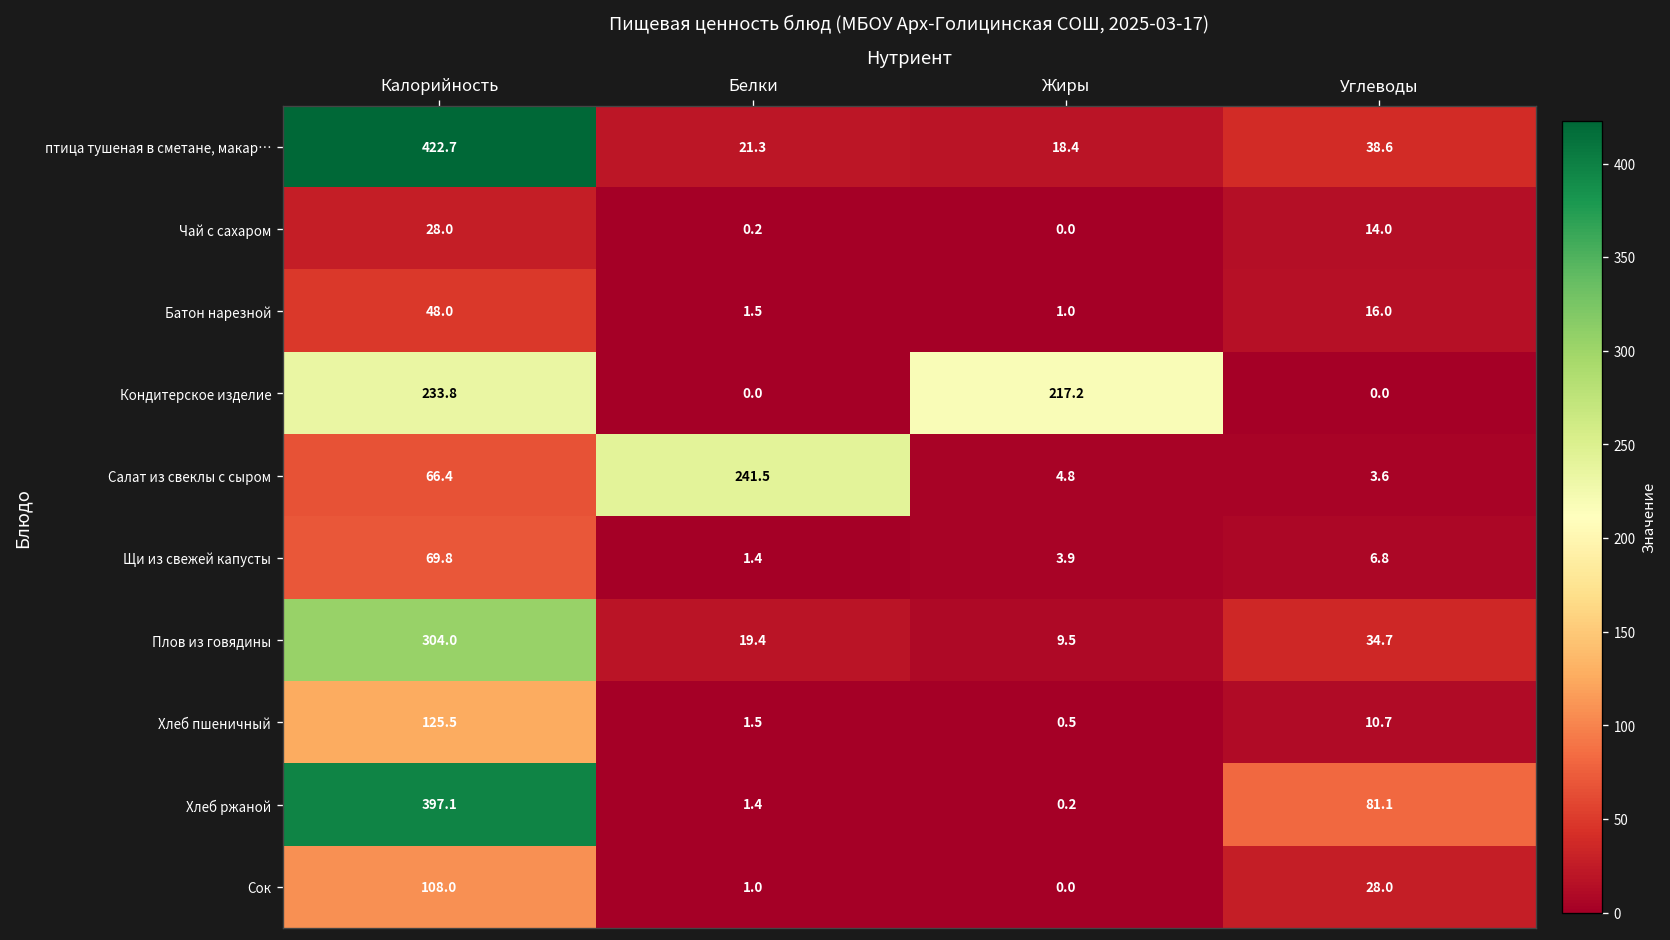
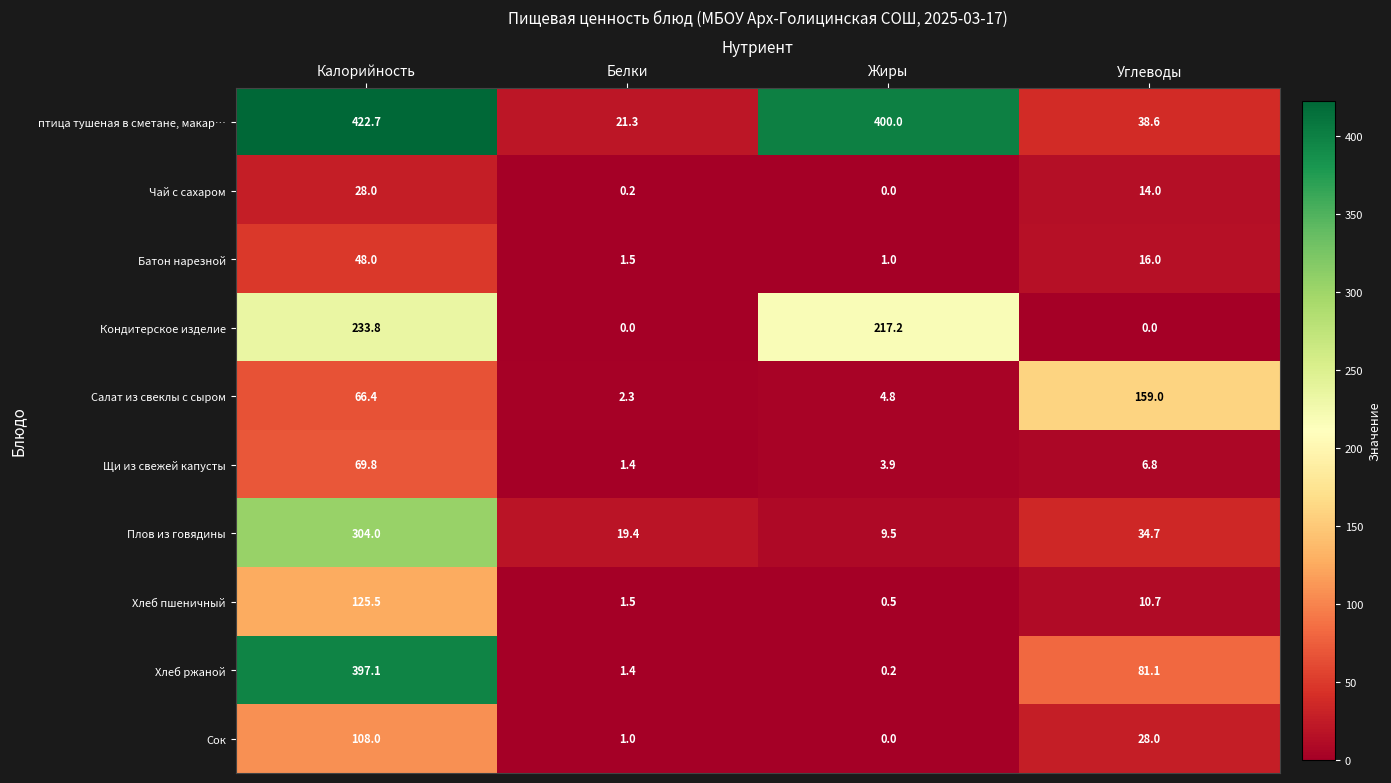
  {
    "птица тушеная в сметане, макар…": {
      "Калорийность": 422.7,
      "Белки": 21.3,
-     "Жиры": 18.4,
+     "Жиры": 400.0,
      "Углеводы": 38.6
    },
    "Чай с сахаром": {
      "Калорийность": 28.0,
      "Белки": 0.2,
      "Жиры": 0.0,
      "Углеводы": 14.0
    },
    "Батон нарезной": {
      "Калорийность": 48.0,
      "Белки": 1.5,
      "Жиры": 1.0,
      "Углеводы": 16.0
    },
    "Кондитерское изделие": {
      "Калорийность": 233.8,
      "Белки": 0.0,
      "Жиры": 217.2,
      "Углеводы": 0.0
    },
    "Салат из свеклы с сыром": {
      "Калорийность": 66.4,
-     "Белки": 241.5,
+     "Белки": 2.3,
      "Жиры": 4.8,
-     "Углеводы": 3.6
+     "Углеводы": 159.0
    },
    "Щи из свежей капусты": {
      "Калорийность": 69.8,
      "Белки": 1.4,
      "Жиры": 3.9,
      "Углеводы": 6.8
    },
    "Плов из говядины": {
      "Калорийность": 304.0,
      "Белки": 19.4,
      "Жиры": 9.5,
      "Углеводы": 34.7
    },
    "Хлеб пшеничный": {
      "Калорийность": 125.5,
      "Белки": 1.5,
      "Жиры": 0.5,
      "Углеводы": 10.7
    },
    "Хлеб ржаной": {
      "Калорийность": 397.1,
      "Белки": 1.4,
      "Жиры": 0.2,
      "Углеводы": 81.1
    },
    "Сок": {
      "Калорийность": 108.0,
      "Белки": 1.0,
      "Жиры": 0.0,
      "Углеводы": 28.0
    }
  }
